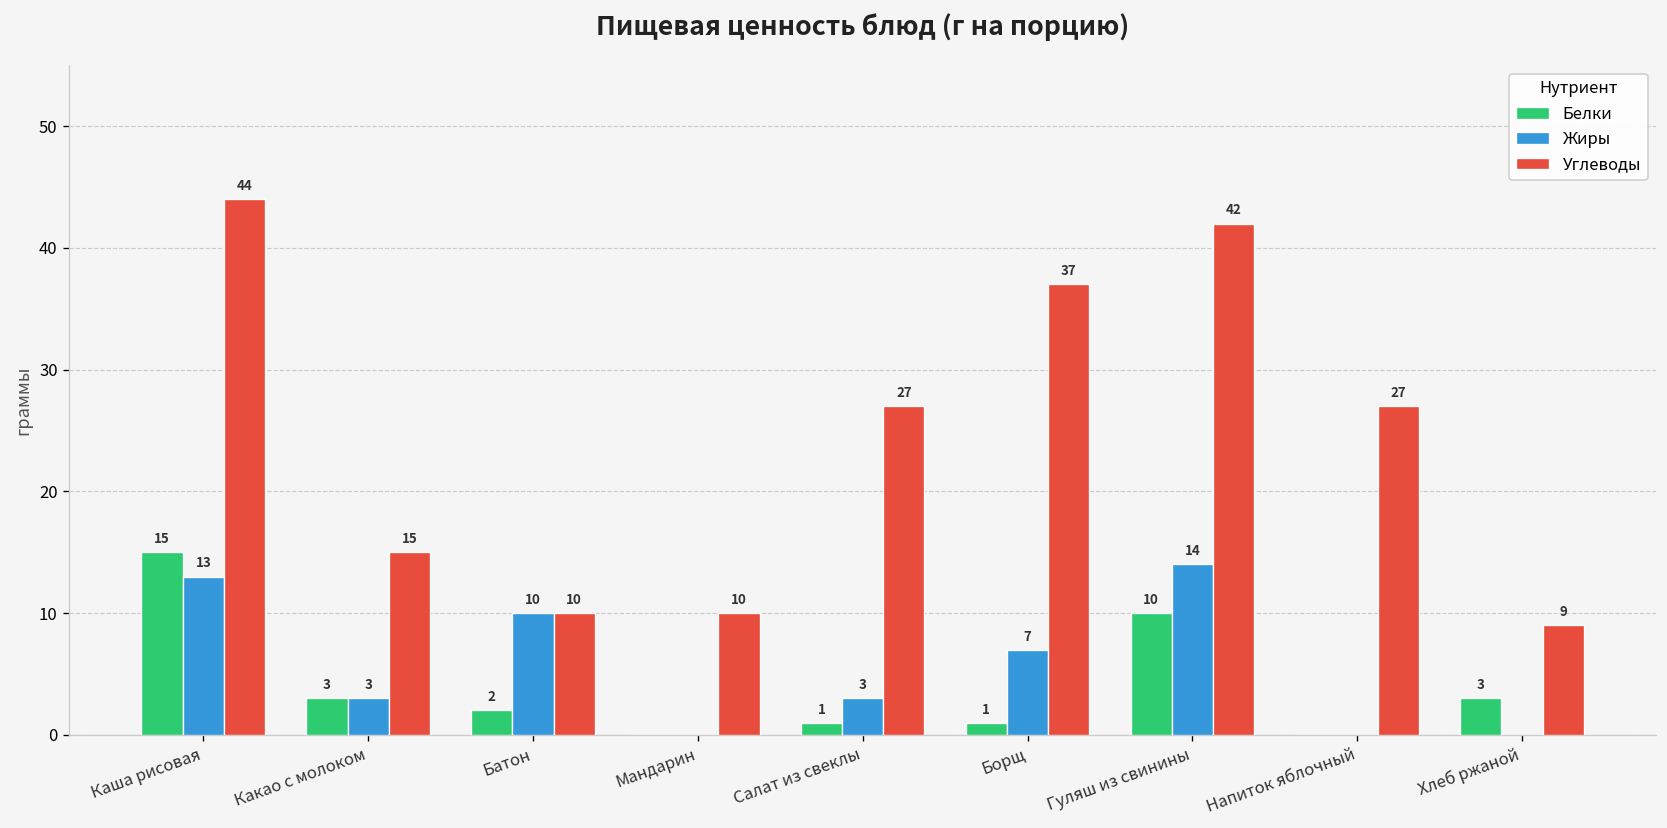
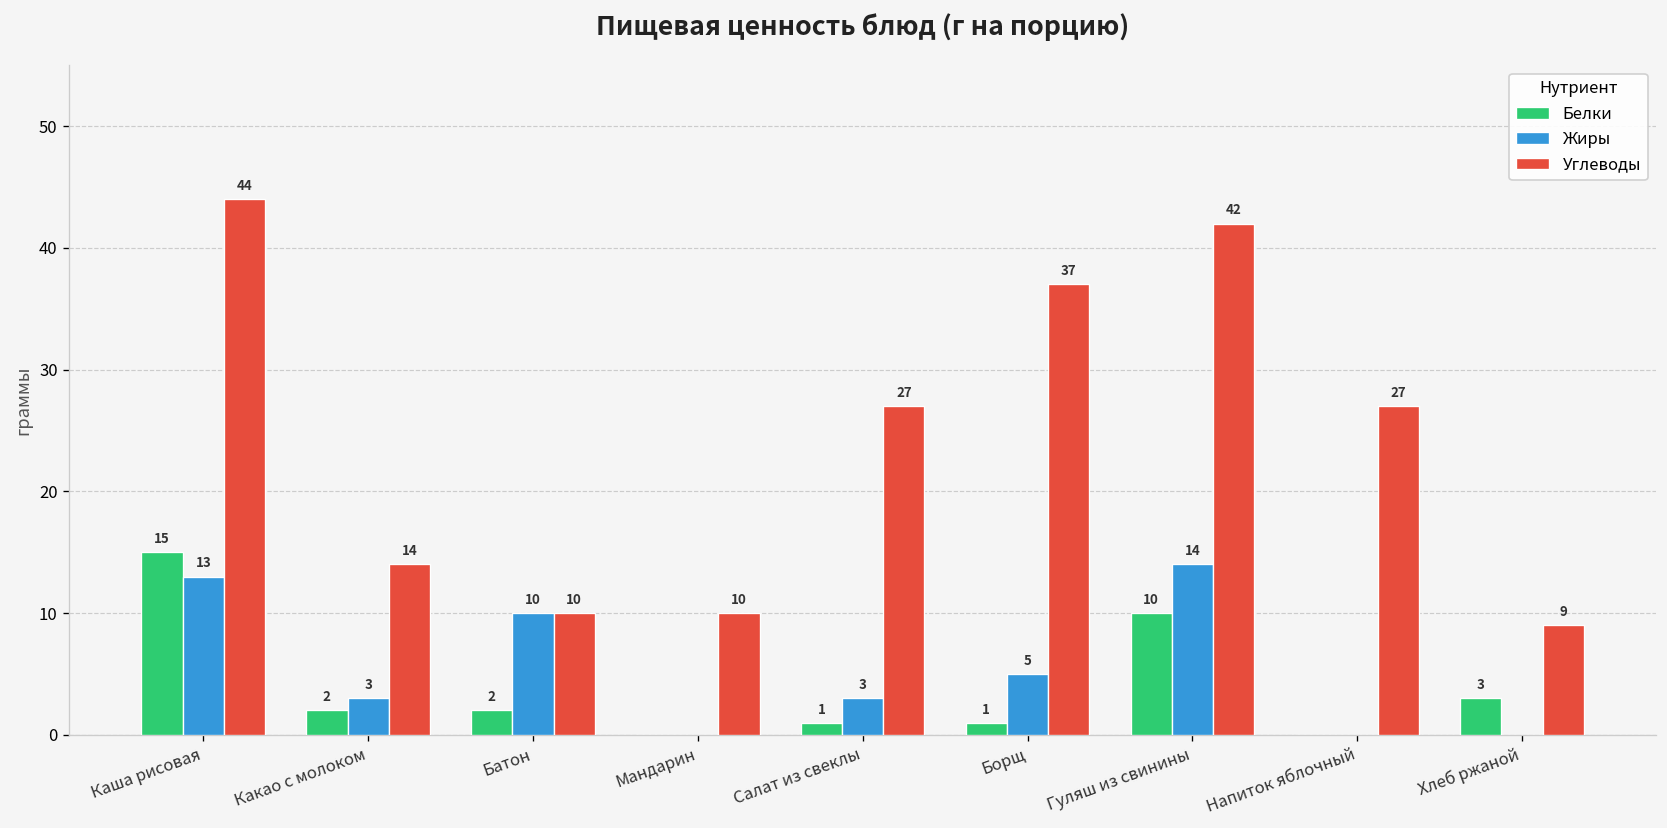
  {
    "Белки": {
      "Каша рисовая": 15,
-     "Какао с молоком": 3,
+     "Какао с молоком": 2,
      "Батон": 2,
      "Салат из свеклы": 1,
      "Борщ": 1,
      "Гуляш из свинины": 10,
      "Хлеб ржаной": 3
    },
    "Жиры": {
      "Каша рисовая": 13,
      "Какао с молоком": 3,
      "Батон": 10,
      "Салат из свеклы": 3,
-     "Борщ": 7,
+     "Борщ": 5,
      "Гуляш из свинины": 14
    },
    "Углеводы": {
      "Каша рисовая": 44,
-     "Какао с молоком": 15,
+     "Какао с молоком": 14,
      "Батон": 10,
      "Мандарин": 10,
      "Салат из свеклы": 27,
      "Борщ": 37,
      "Гуляш из свинины": 42,
      "Напиток яблочный": 27,
      "Хлеб ржаной": 9
    }
  }
